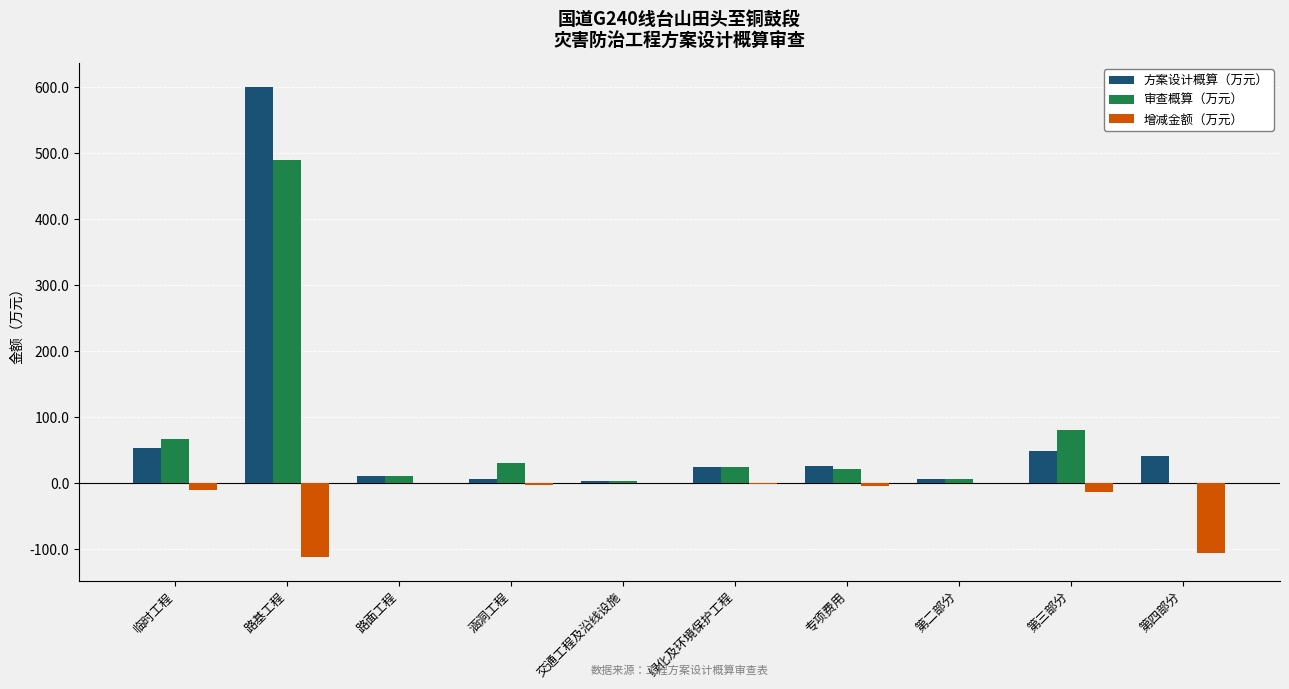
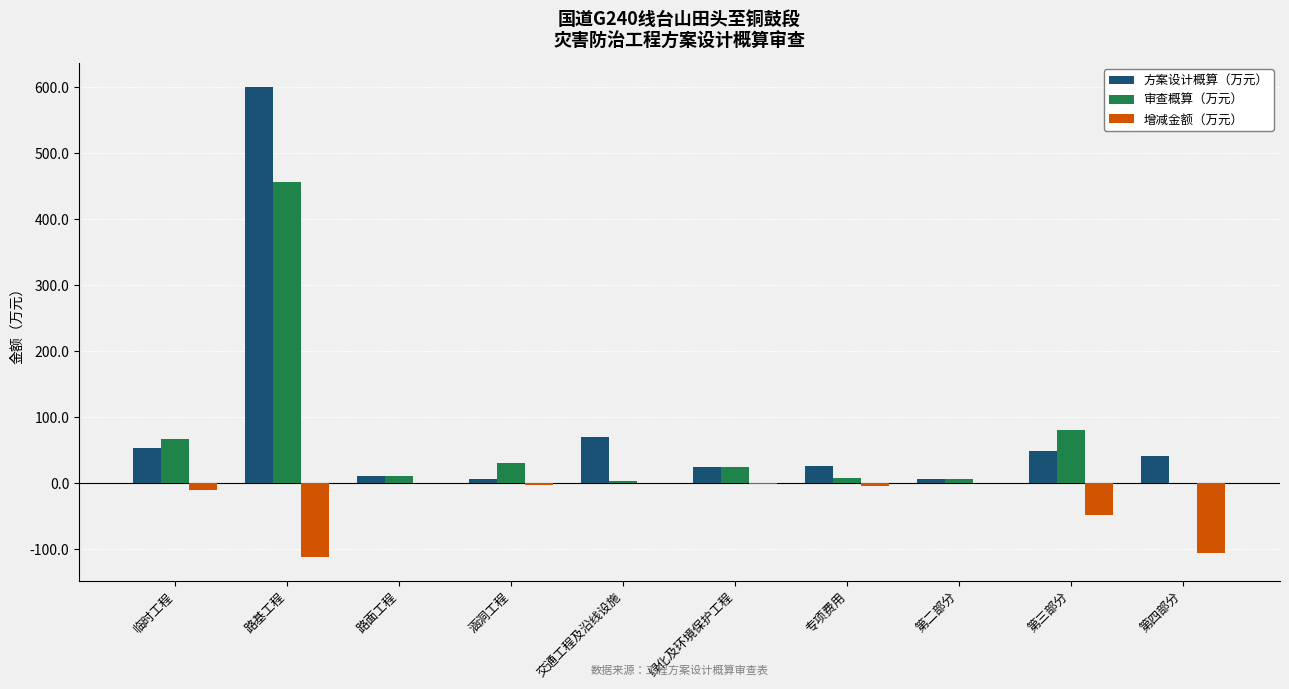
  {
    "方案设计概算（万元）": {
      "临时工程": 50,
      "路基工程": 600,
      "路面工程": 10,
      "涵洞工程": 10,
-     "交通工程及沿线设施": 0,
+     "交通工程及沿线设施": 70,
      "绿化及环境保护工程": 30,
      "专项费用": 30,
      "第二部分": 10,
      "第三部分": 50,
      "第四部分": 40
    },
    "审查概算（万元）": {
      "临时工程": 70,
-     "路基工程": 490,
+     "路基工程": 460,
      "路面工程": 10,
      "涵洞工程": 30,
      "交通工程及沿线设施": 0,
      "绿化及环境保护工程": 20,
-     "专项费用": 20,
+     "专项费用": 10,
      "第二部分": 10,
      "第三部分": 80,
      "第四部分": 0
    },
    "增减金额（万元）": {
      "临时工程": -10,
      "路基工程": -110,
      "专项费用": 0,
      "第二部分": 0,
-     "第三部分": -10,
+     "第三部分": -50,
      "第四部分": -110
    }
  }
